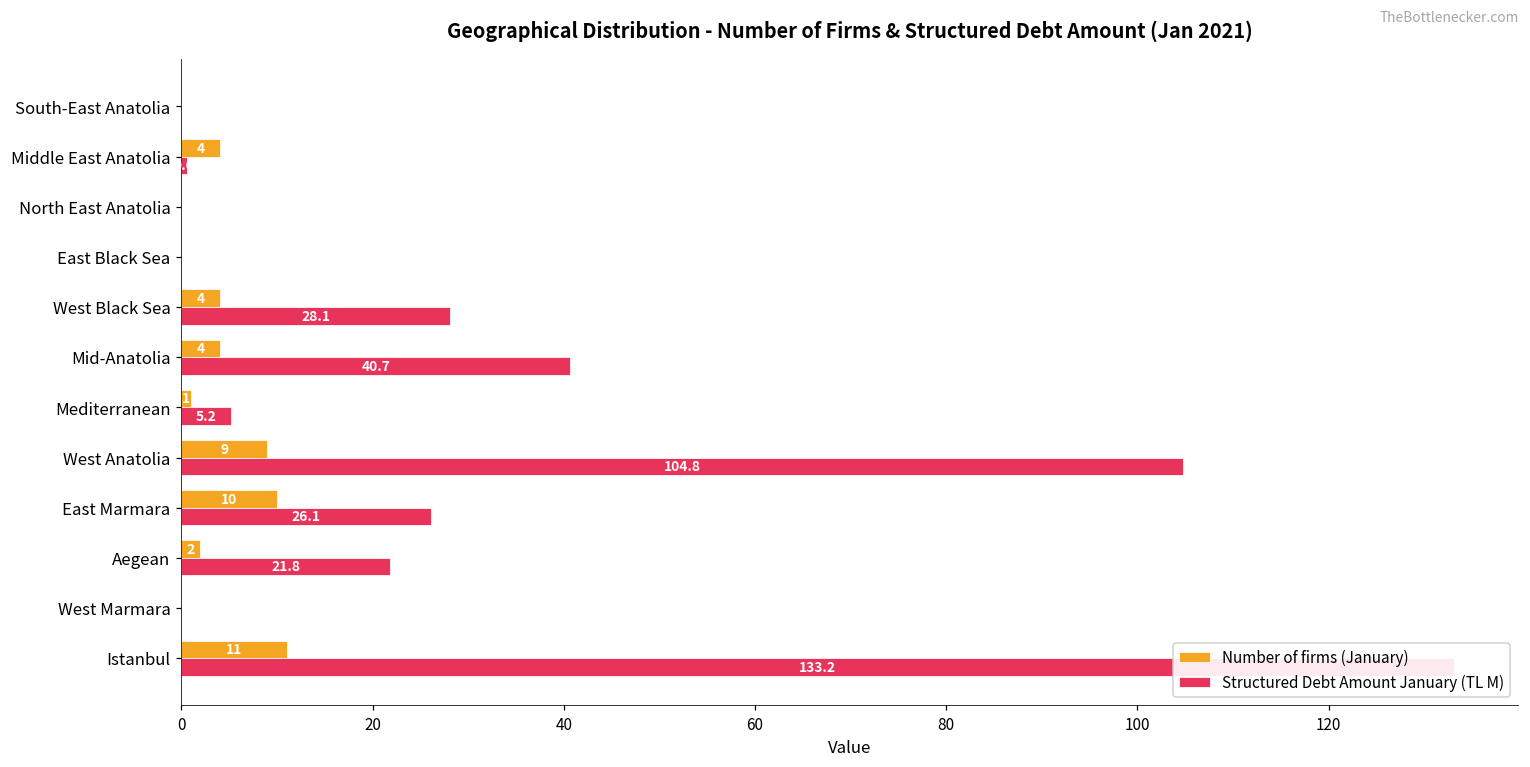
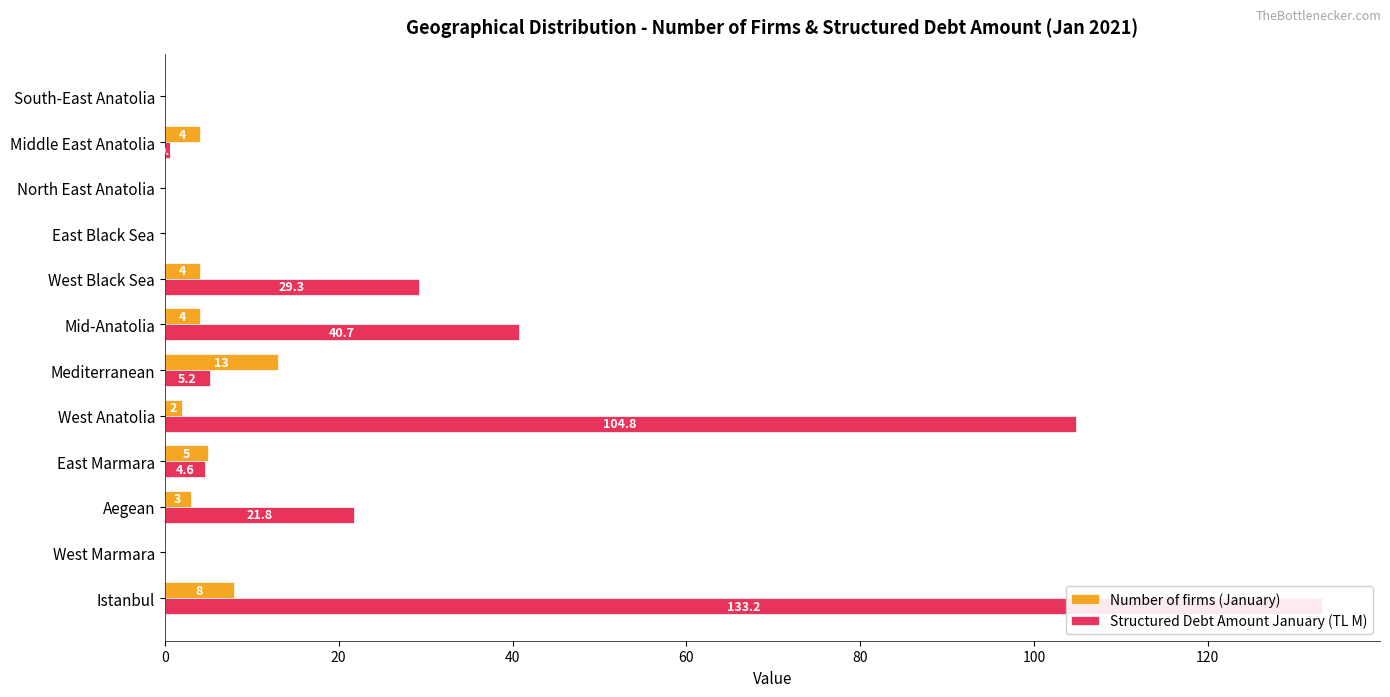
  {
    "Number of firms (January)": {
      "Middle East Anatolia": 4,
      "West Black Sea": 4,
      "Mid-Anatolia": 4,
-     "Mediterranean": 1,
-     "West Anatolia": 9,
-     "East Marmara": 10,
-     "Aegean": 2,
-     "Istanbul": 11
+     "Mediterranean": 13,
+     "West Anatolia": 2,
+     "East Marmara": 5,
+     "Aegean": 3,
+     "Istanbul": 8
    },
    "Structured Debt Amount January (TL M)": {
-     "West Black Sea": 28.1,
+     "West Black Sea": 29.3,
      "Mid-Anatolia": 40.7,
      "Mediterranean": 5.2,
      "West Anatolia": 104.8,
-     "East Marmara": 26.1,
+     "East Marmara": 4.6,
      "Aegean": 21.8
    }
  }
